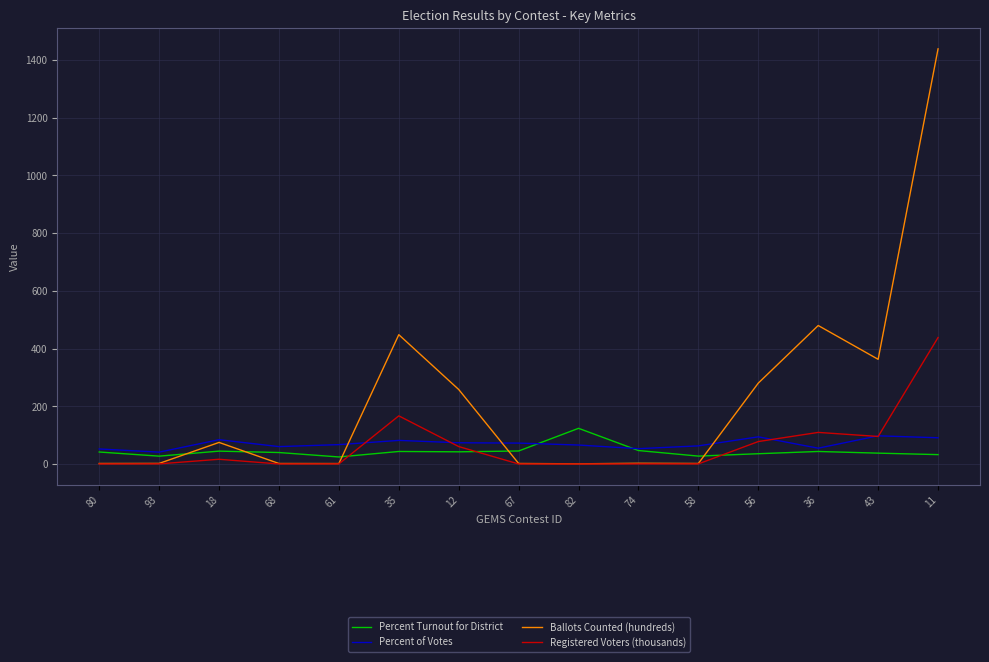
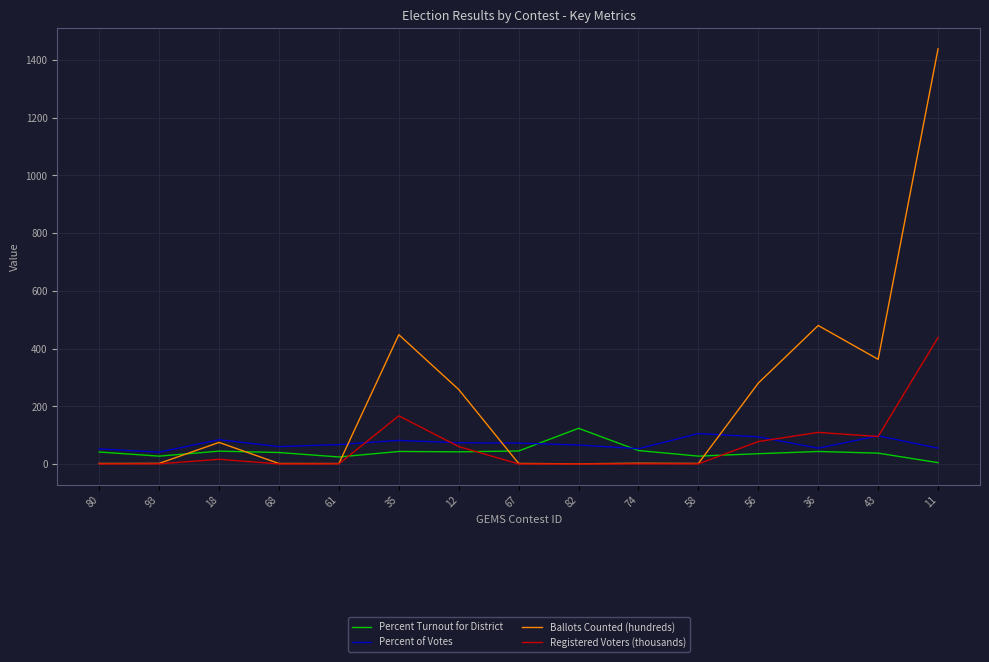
  {
    "Percent Turnout for District": {
      "80": 40,
      "93": 30,
      "18": 40,
      "68": 40,
      "61": 20,
      "35": 40,
      "12": 40,
      "67": 50,
      "82": 120,
      "58": 30,
      "56": 40,
      "36": 40,
      "43": 40,
-     "11": 30
+     "11": 0
    },
    "Percent of Votes": {
      "80": 50,
      "93": 40,
      "18": 80,
      "68": 60,
      "61": 70,
      "35": 80,
      "12": 70,
      "67": 70,
      "82": 70,
-     "58": 60,
+     "58": 110,
      "56": 90,
      "36": 60,
-     "11": 90
+     "11": 60
    },
    "Ballots Counted (hundreds)": {
      "18": 80,
      "35": 450,
      "12": 260,
      "56": 280,
      "36": 480,
      "43": 360,
      "11": 1440
    },
    "Registered Voters (thousands)": {
      "18": 20,
      "35": 170,
      "12": 60,
      "56": 80,
      "36": 110,
      "11": 440
    }
  }
